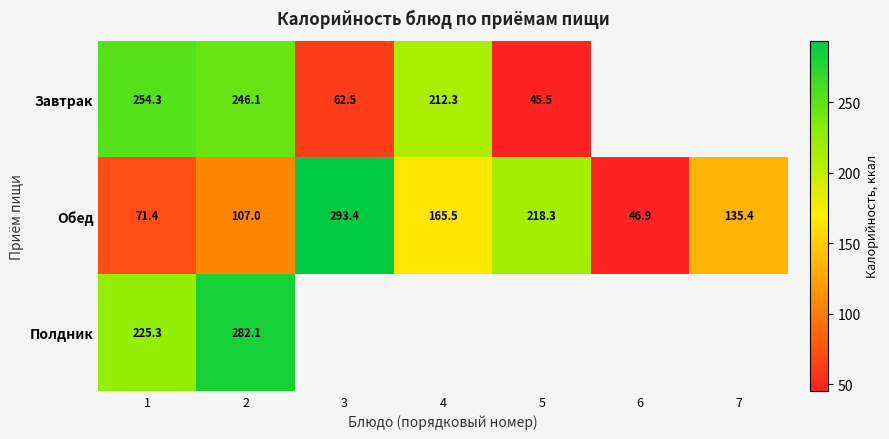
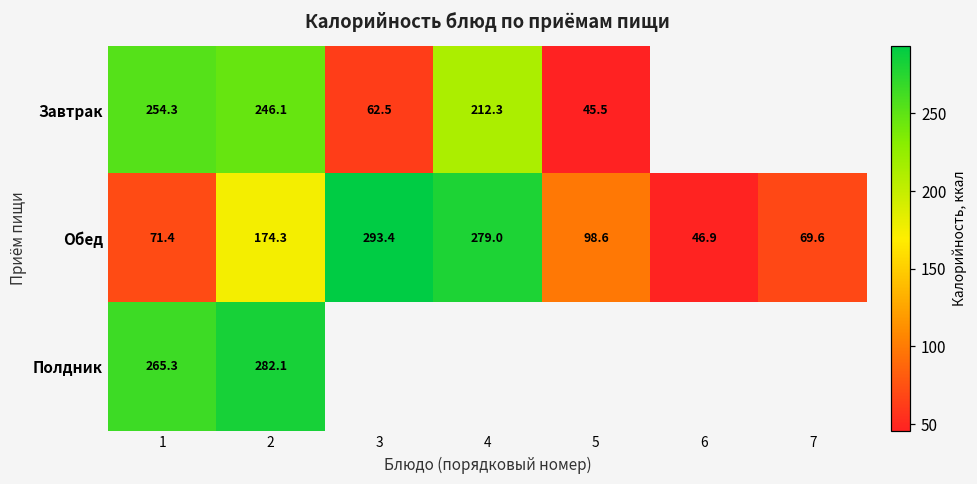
  {
    "Завтрак": {
      "1": 254.3,
      "2": 246.1,
      "3": 62.5,
      "4": 212.3,
      "5": 45.5
    },
    "Обед": {
      "1": 71.4,
-     "2": 107.0,
+     "2": 174.3,
      "3": 293.4,
-     "4": 165.5,
-     "5": 218.3,
+     "4": 279.0,
+     "5": 98.6,
      "6": 46.9,
-     "7": 135.4
+     "7": 69.6
    },
    "Полдник": {
-     "1": 225.3,
+     "1": 265.3,
      "2": 282.1
    }
  }
